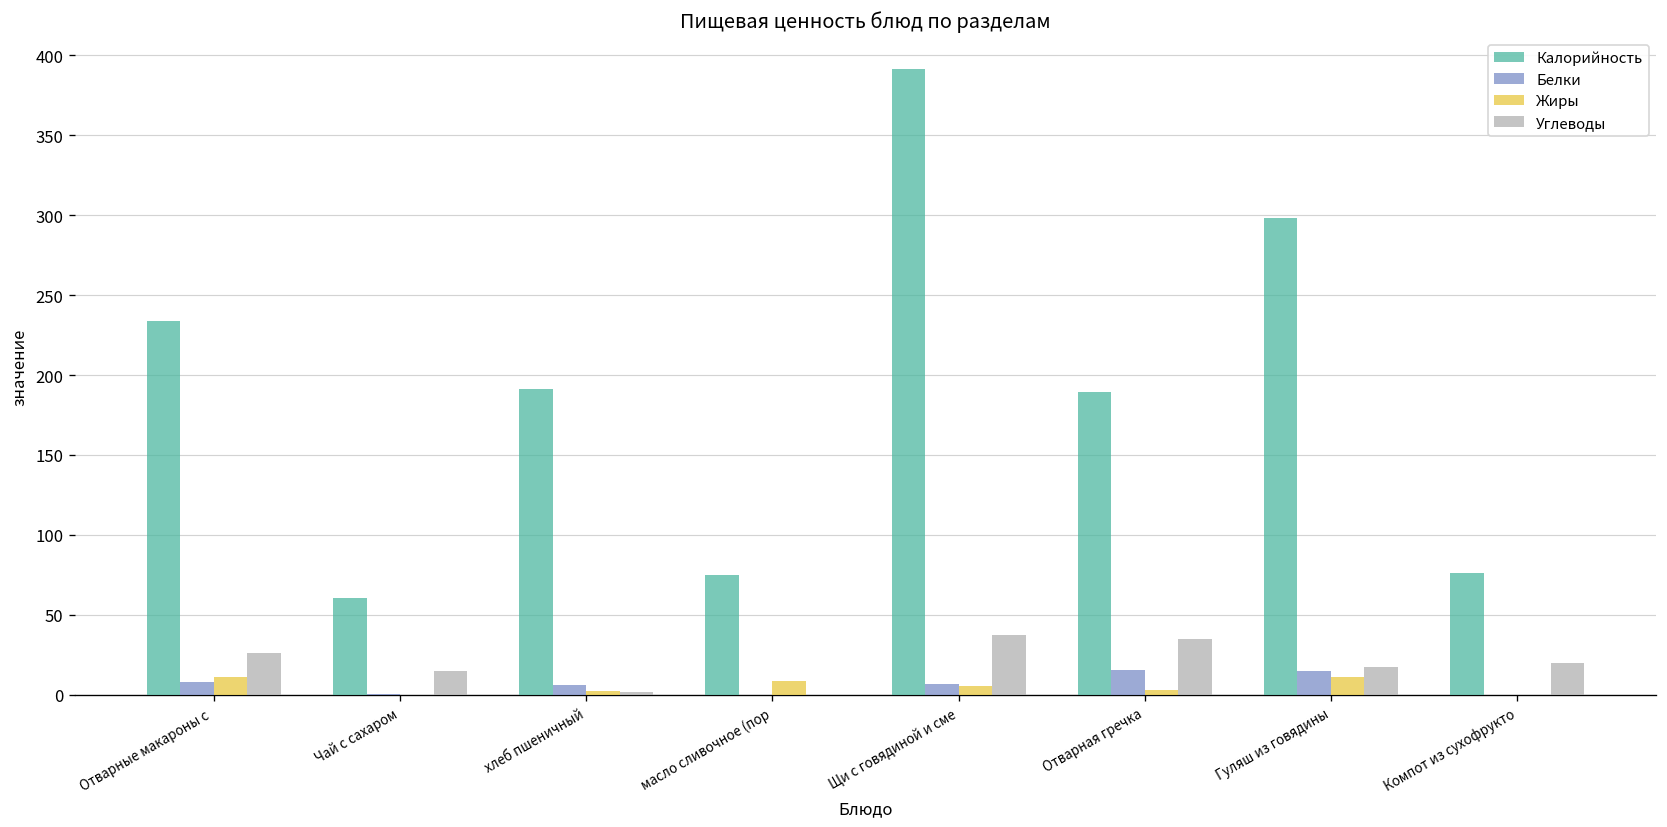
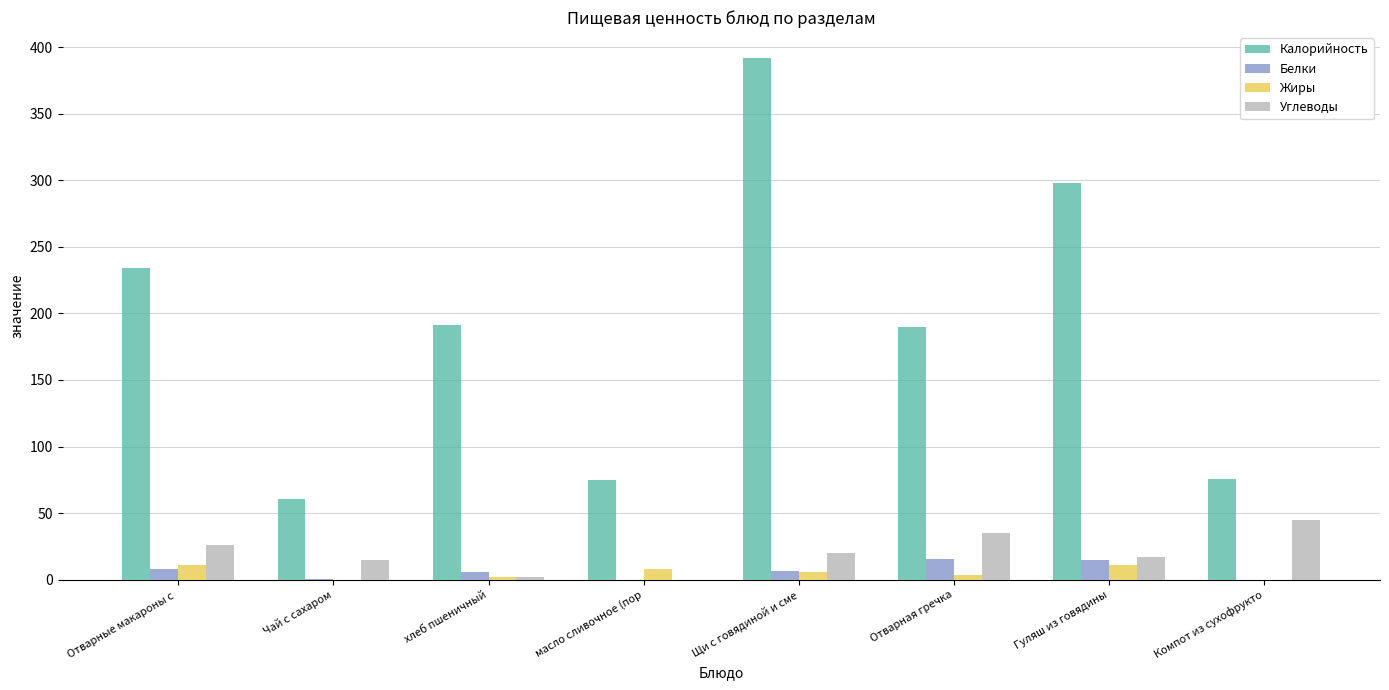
  {
    "Калорийность": {
      "Отварные макароны с": 234,
      "Чай с сахаром": 61,
      "хлеб пшеничный": 191,
      "масло сливочное (пор": 75,
      "Щи с говядиной и сме": 392,
      "Отварная гречка": 190,
      "Гуляш из говядины": 298,
      "Компот из сухофрукто": 76
    },
    "Белки": {
      "Отварные макароны с": 8,
      "хлеб пшеничный": 6,
      "Щи с говядиной и сме": 7,
      "Отварная гречка": 16,
      "Гуляш из говядины": 15,
      "Компот из сухофрукто": 0
    },
    "Жиры": {
      "Отварные макароны с": 11,
      "хлеб пшеничный": 2,
      "масло сливочное (пор": 8,
      "Щи с говядиной и сме": 6,
      "Отварная гречка": 3,
      "Гуляш из говядины": 11,
      "Компот из сухофрукто": 0
    },
    "Углеводы": {
      "Отварные макароны с": 26,
      "Чай с сахаром": 15,
-     "Щи с говядиной и сме": 37,
+     "Щи с говядиной и сме": 20,
      "Отварная гречка": 35,
      "Гуляш из говядины": 17,
-     "Компот из сухофрукто": 20
+     "Компот из сухофрукто": 45
    }
  }
